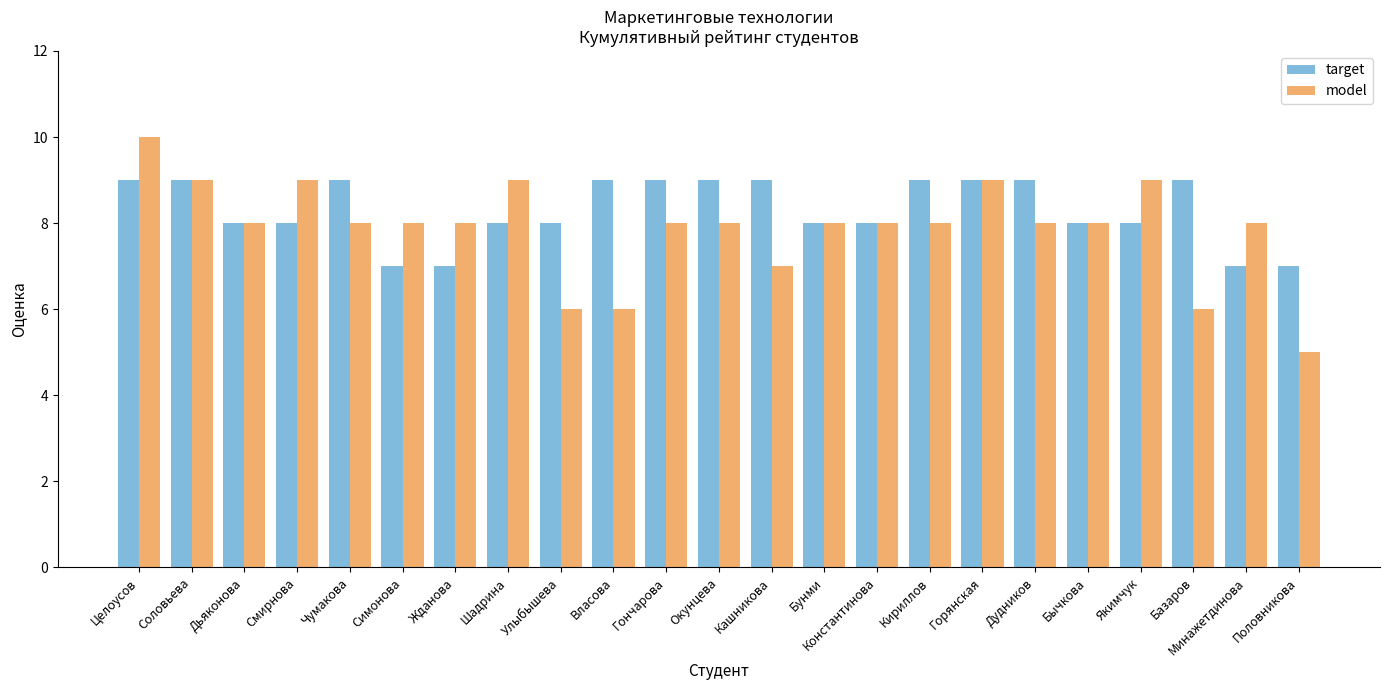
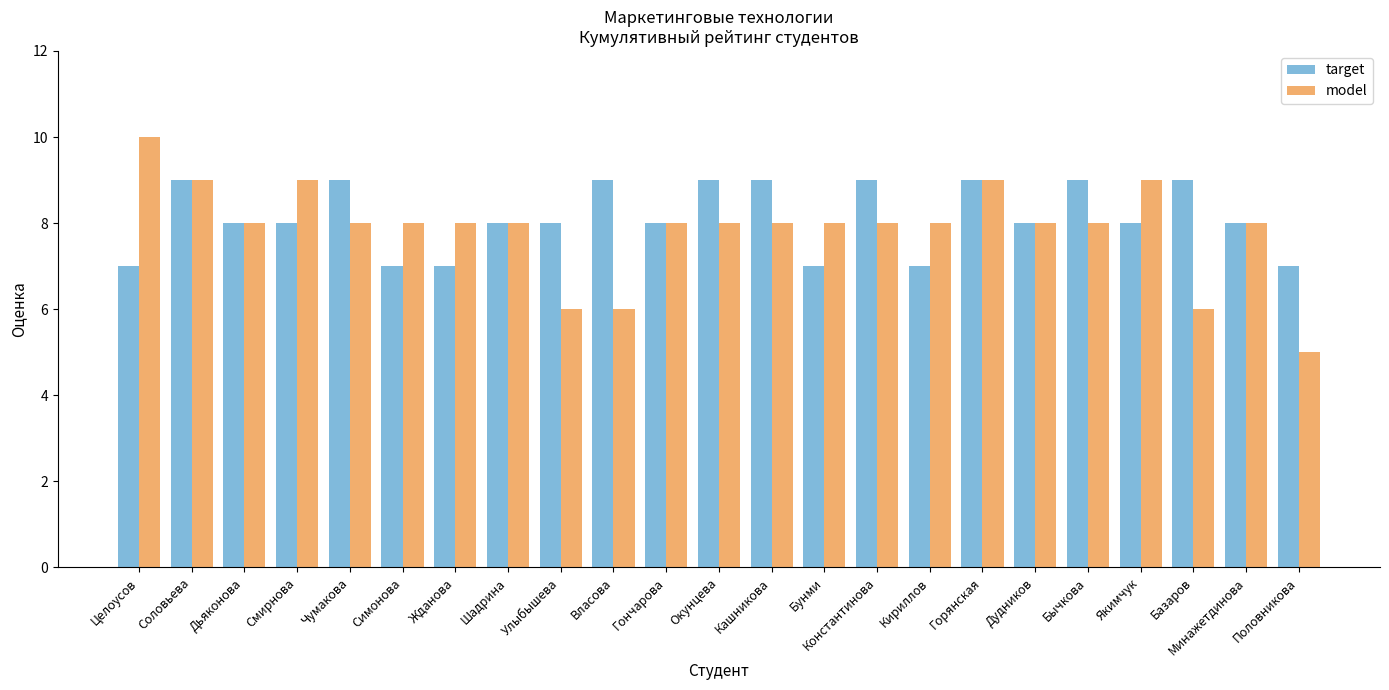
  {
    "target": {
-     "Целоусов": 9,
+     "Целоусов": 7,
      "Соловьева": 9,
      "Дьяконова": 8,
      "Смирнова": 8,
      "Чумакова": 9,
      "Симонова": 7,
      "Жданова": 7,
      "Шадрина": 8,
      "Улыбышева": 8,
      "Власова": 9,
-     "Гончарова": 9,
+     "Гончарова": 8,
      "Окунцева": 9,
      "Кашникова": 9,
-     "Бунми": 8,
-     "Константинова": 8,
-     "Кириллов": 9,
+     "Бунми": 7,
+     "Константинова": 9,
+     "Кириллов": 7,
      "Горянская": 9,
-     "Дудников": 9,
-     "Бычкова": 8,
+     "Дудников": 8,
+     "Бычкова": 9,
      "Якимчук": 8,
      "Базаров": 9,
-     "Минажетдинова": 7,
+     "Минажетдинова": 8,
      "Половникова": 7
    },
    "model": {
      "Целоусов": 10,
      "Соловьева": 9,
      "Дьяконова": 8,
      "Смирнова": 9,
      "Чумакова": 8,
      "Симонова": 8,
      "Жданова": 8,
-     "Шадрина": 9,
+     "Шадрина": 8,
      "Улыбышева": 6,
      "Власова": 6,
      "Гончарова": 8,
      "Окунцева": 8,
-     "Кашникова": 7,
+     "Кашникова": 8,
      "Бунми": 8,
      "Константинова": 8,
      "Кириллов": 8,
      "Горянская": 9,
      "Дудников": 8,
      "Бычкова": 8,
      "Якимчук": 9,
      "Базаров": 6,
      "Минажетдинова": 8,
      "Половникова": 5
    }
  }
